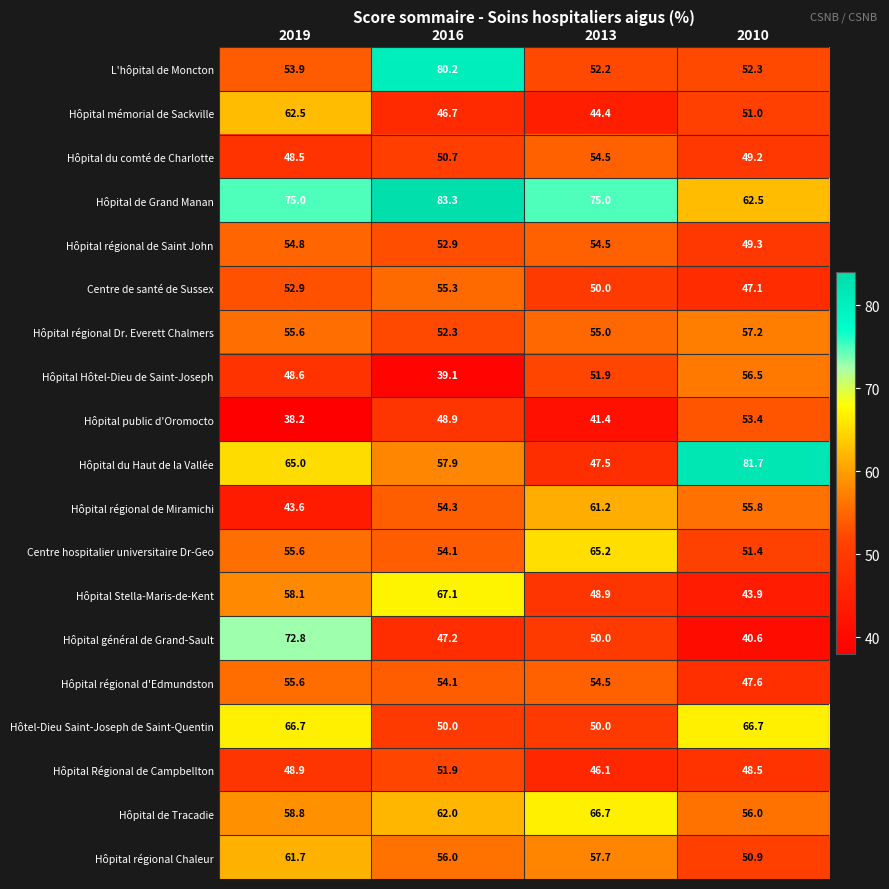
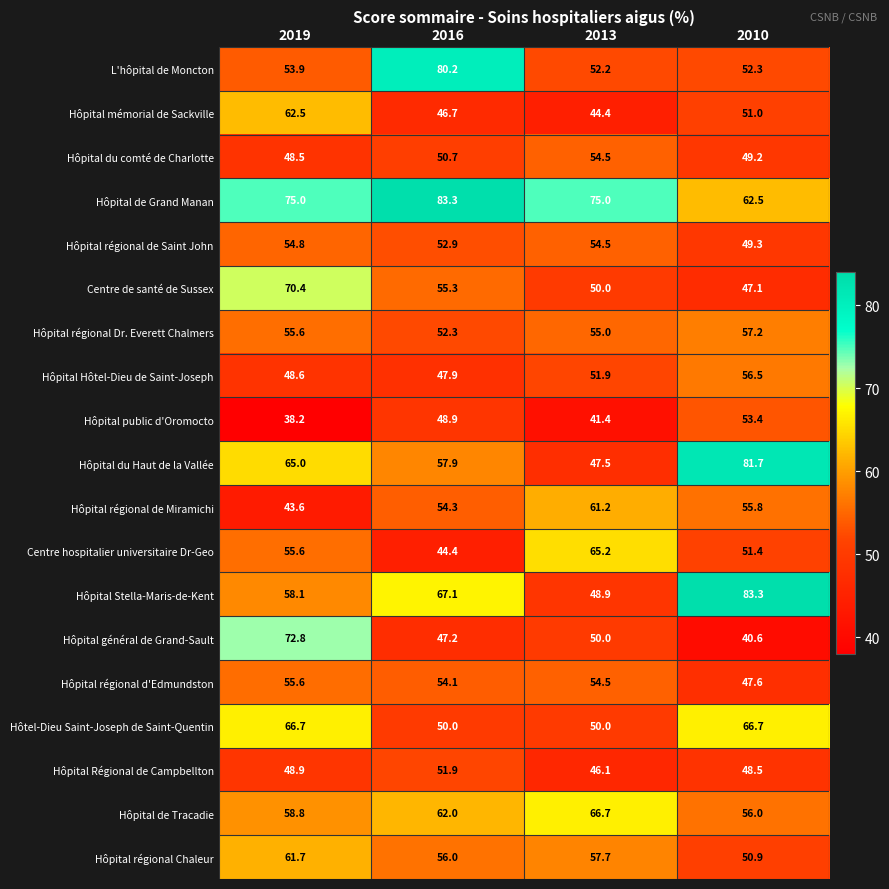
  {
    "L'hôpital de Moncton": {
      "2019": 53.9,
      "2016": 80.2,
      "2013": 52.2,
      "2010": 52.3
    },
    "Hôpital mémorial de Sackville": {
      "2019": 62.5,
      "2016": 46.7,
      "2013": 44.4,
      "2010": 51.0
    },
    "Hôpital du comté de Charlotte": {
      "2019": 48.5,
      "2016": 50.7,
      "2013": 54.5,
      "2010": 49.2
    },
    "Hôpital de Grand Manan": {
      "2019": 75.0,
      "2016": 83.3,
      "2013": 75.0,
      "2010": 62.5
    },
    "Hôpital régional de Saint John": {
      "2019": 54.8,
      "2016": 52.9,
      "2013": 54.5,
      "2010": 49.3
    },
    "Centre de santé de Sussex": {
-     "2019": 52.9,
+     "2019": 70.4,
      "2016": 55.3,
      "2013": 50.0,
      "2010": 47.1
    },
    "Hôpital régional Dr. Everett Chalmers": {
      "2019": 55.6,
      "2016": 52.3,
      "2013": 55.0,
      "2010": 57.2
    },
    "Hôpital Hôtel-Dieu de Saint-Joseph": {
      "2019": 48.6,
-     "2016": 39.1,
+     "2016": 47.9,
      "2013": 51.9,
      "2010": 56.5
    },
    "Hôpital public d'Oromocto": {
      "2019": 38.2,
      "2016": 48.9,
      "2013": 41.4,
      "2010": 53.4
    },
    "Hôpital du Haut de la Vallée": {
      "2019": 65.0,
      "2016": 57.9,
      "2013": 47.5,
      "2010": 81.7
    },
    "Hôpital régional de Miramichi": {
      "2019": 43.6,
      "2016": 54.3,
      "2013": 61.2,
      "2010": 55.8
    },
    "Centre hospitalier universitaire Dr-Geo": {
      "2019": 55.6,
-     "2016": 54.1,
+     "2016": 44.4,
      "2013": 65.2,
      "2010": 51.4
    },
    "Hôpital Stella-Maris-de-Kent": {
      "2019": 58.1,
      "2016": 67.1,
      "2013": 48.9,
-     "2010": 43.9
+     "2010": 83.3
    },
    "Hôpital général de Grand-Sault": {
      "2019": 72.8,
      "2016": 47.2,
      "2013": 50.0,
      "2010": 40.6
    },
    "Hôpital régional d'Edmundston": {
      "2019": 55.6,
      "2016": 54.1,
      "2013": 54.5,
      "2010": 47.6
    },
    "Hôtel-Dieu Saint-Joseph de Saint-Quentin": {
      "2019": 66.7,
      "2016": 50.0,
      "2013": 50.0,
      "2010": 66.7
    },
    "Hôpital Régional de Campbellton": {
      "2019": 48.9,
      "2016": 51.9,
      "2013": 46.1,
      "2010": 48.5
    },
    "Hôpital de Tracadie": {
      "2019": 58.8,
      "2016": 62.0,
      "2013": 66.7,
      "2010": 56.0
    },
    "Hôpital régional Chaleur": {
      "2019": 61.7,
      "2016": 56.0,
      "2013": 57.7,
      "2010": 50.9
    }
  }
